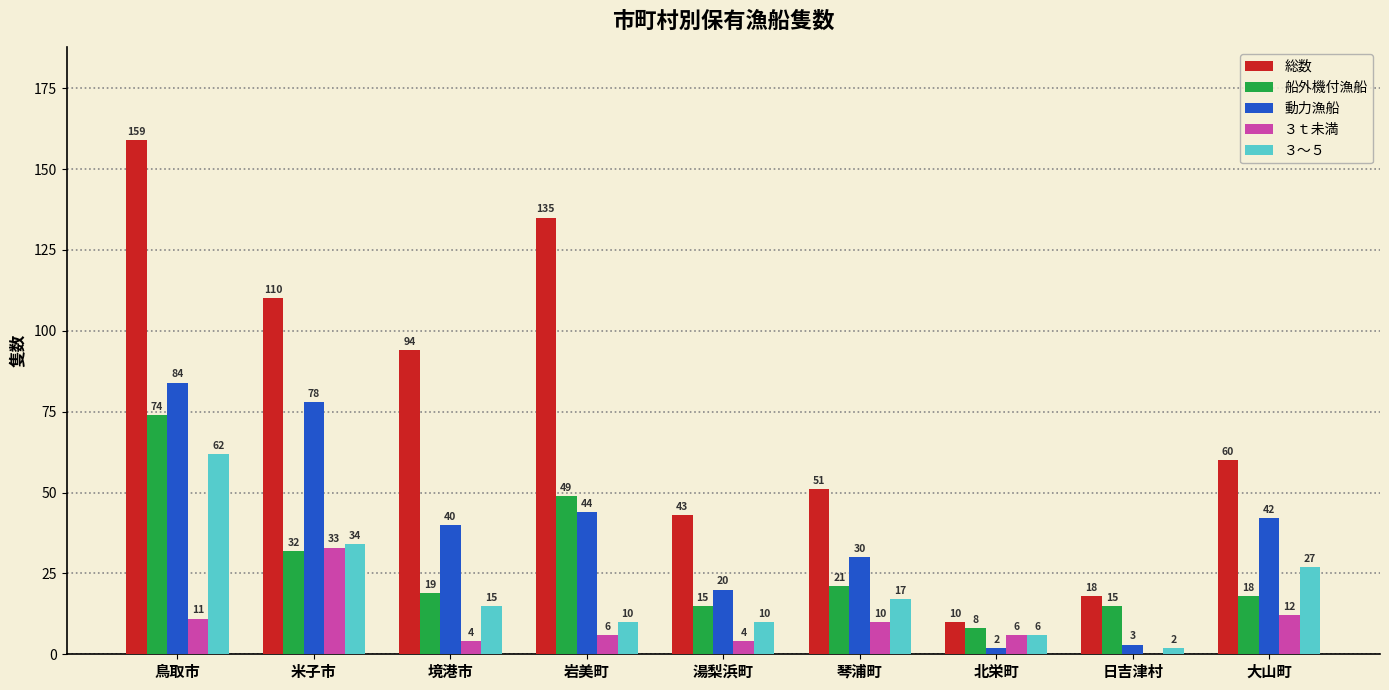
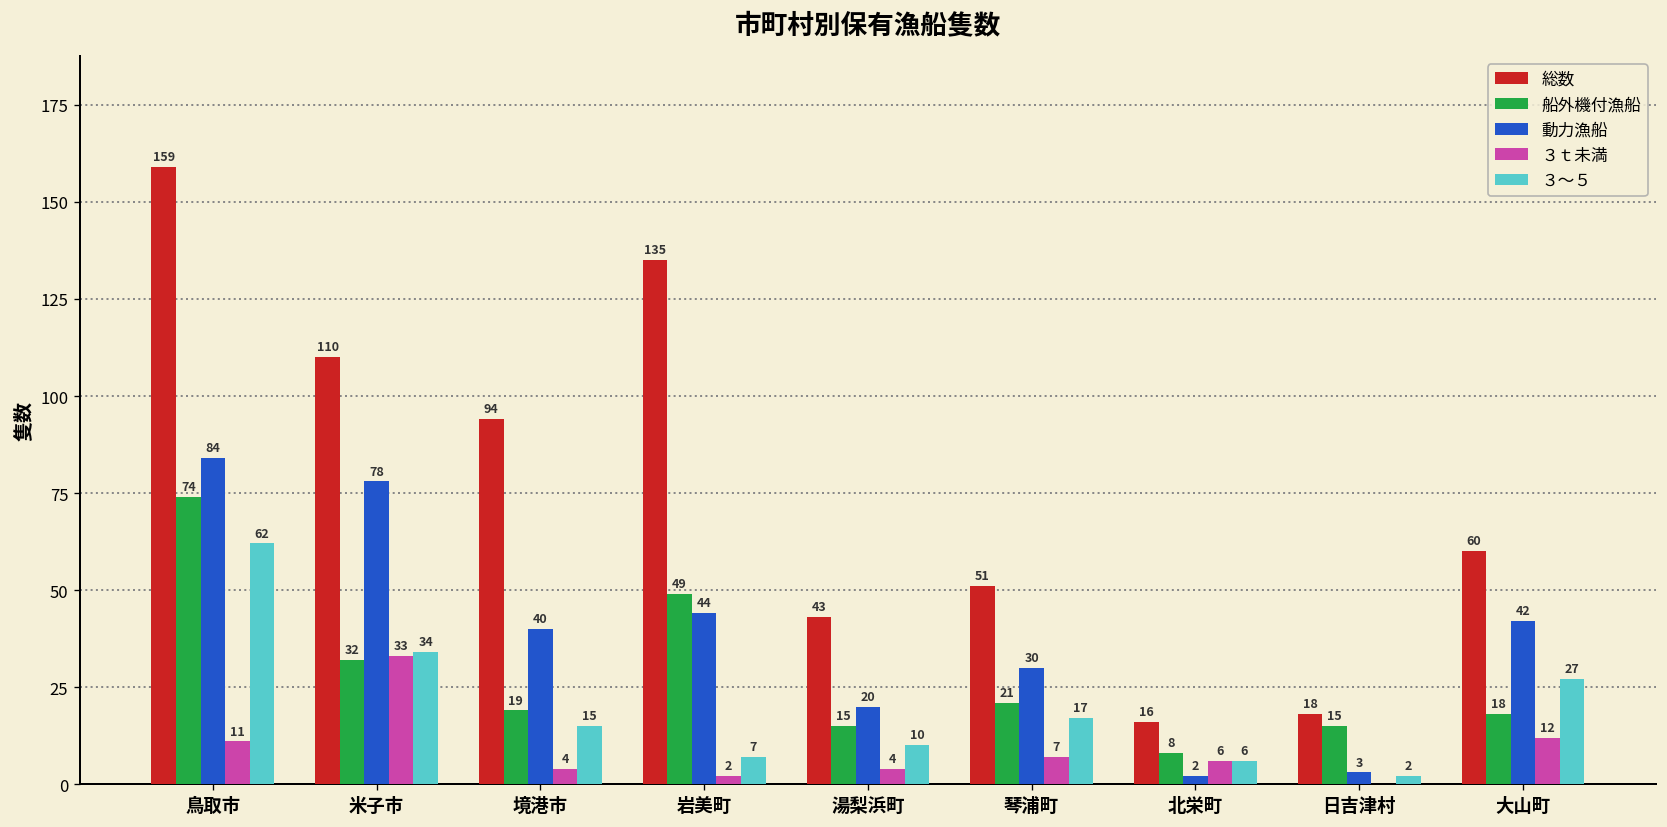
  {
    "総数": {
      "鳥取市": 159,
      "米子市": 110,
      "境港市": 94,
      "岩美町": 135,
      "湯梨浜町": 43,
      "琴浦町": 51,
-     "北栄町": 10,
+     "北栄町": 16,
      "日吉津村": 18,
      "大山町": 60
    },
    "船外機付漁船": {
      "鳥取市": 74,
      "米子市": 32,
      "境港市": 19,
      "岩美町": 49,
      "湯梨浜町": 15,
      "琴浦町": 21,
      "北栄町": 8,
      "日吉津村": 15,
      "大山町": 18
    },
    "動力漁船": {
      "鳥取市": 84,
      "米子市": 78,
      "境港市": 40,
      "岩美町": 44,
      "湯梨浜町": 20,
      "琴浦町": 30,
      "北栄町": 2,
      "日吉津村": 3,
      "大山町": 42
    },
    "３ｔ未満": {
      "鳥取市": 11,
      "米子市": 33,
      "境港市": 4,
-     "岩美町": 6,
+     "岩美町": 2,
      "湯梨浜町": 4,
-     "琴浦町": 10,
+     "琴浦町": 7,
      "北栄町": 6,
      "大山町": 12
    },
    "３～５": {
      "鳥取市": 62,
      "米子市": 34,
      "境港市": 15,
-     "岩美町": 10,
+     "岩美町": 7,
      "湯梨浜町": 10,
      "琴浦町": 17,
      "北栄町": 6,
      "日吉津村": 2,
      "大山町": 27
    }
  }
